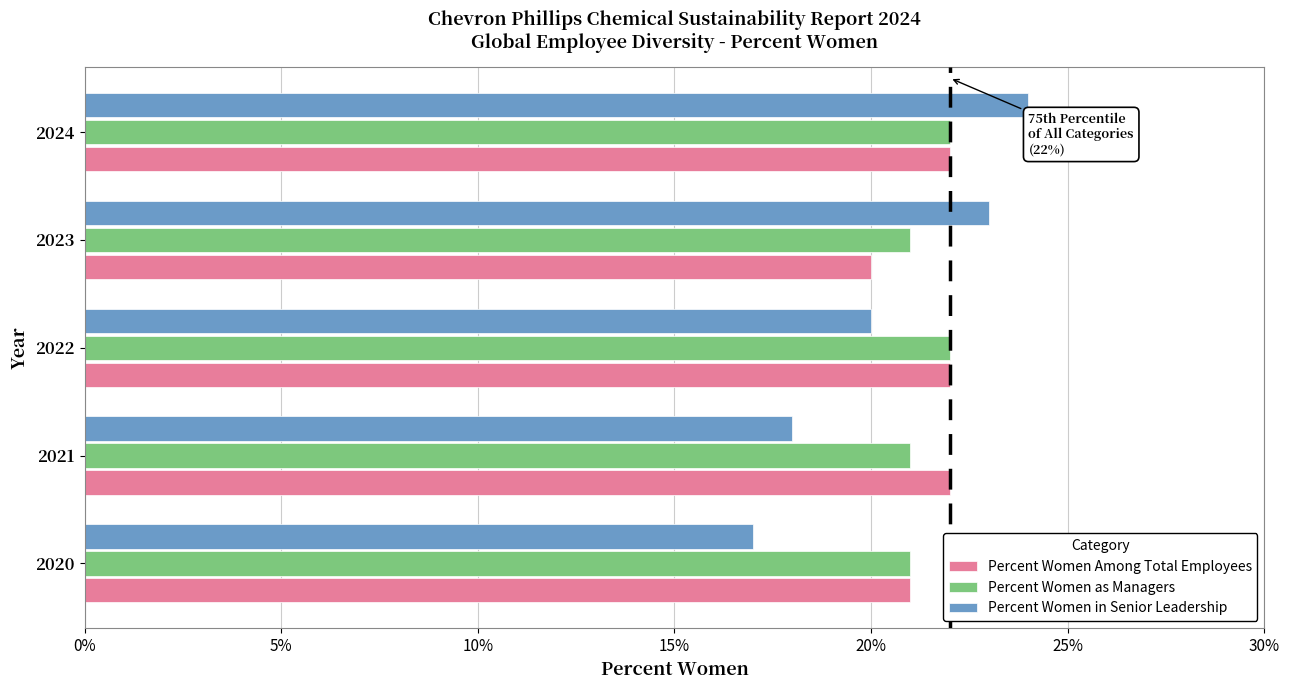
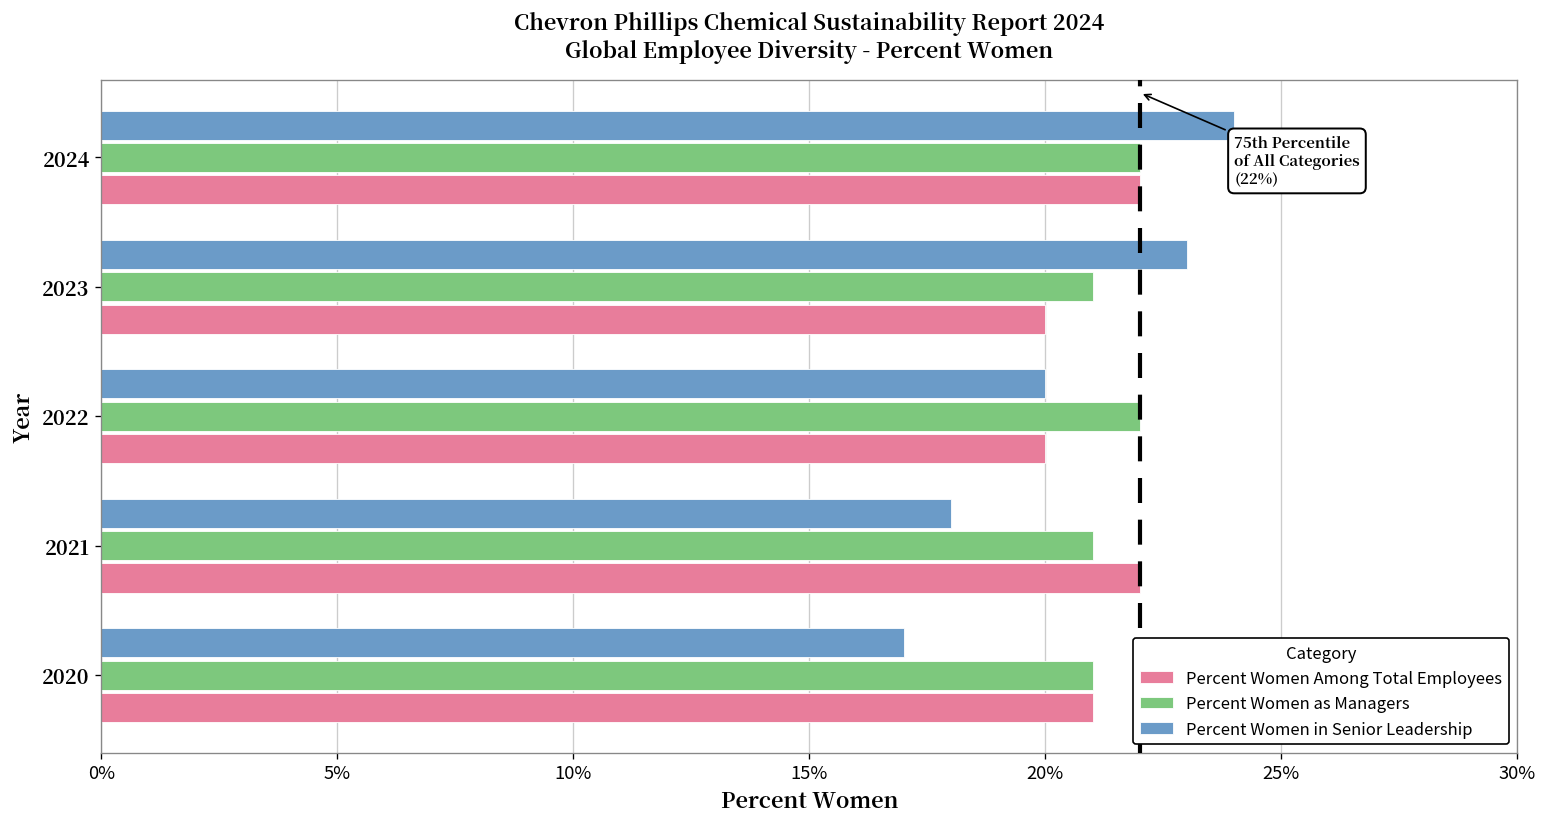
  {
    "Percent Women Among Total Employees": {
      "2024": "22.0%",
      "2023": "20.0%",
-     "2022": "22.0%",
+     "2022": "20.0%",
      "2021": "22.0%",
      "2020": "21.0%"
    },
    "Percent Women as Managers": {
      "2024": "22.0%",
      "2023": "21.0%",
      "2022": "22.0%",
      "2021": "21.0%",
      "2020": "21.0%"
    },
    "Percent Women in Senior Leadership": {
      "2023": "23.0%",
      "2022": "20.0%",
      "2021": "18.0%",
      "2020": "17.0%"
    }
  }
